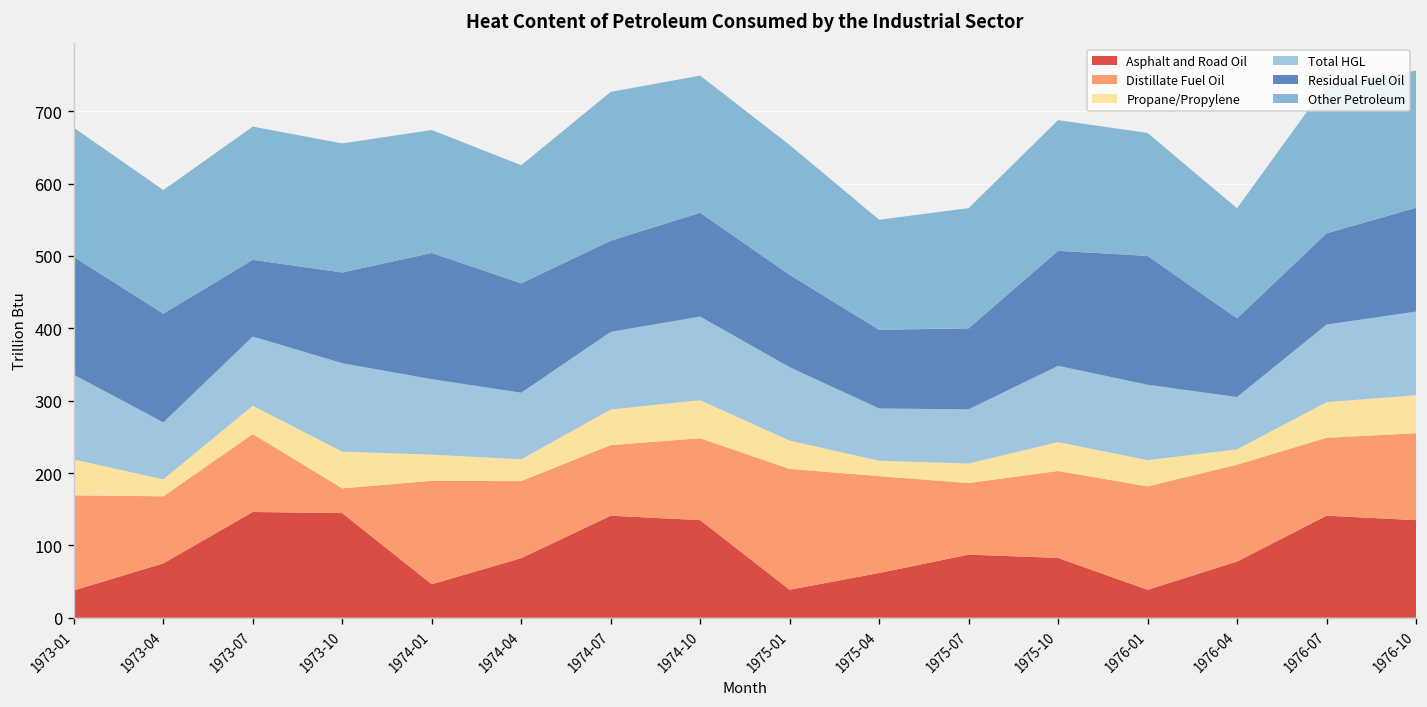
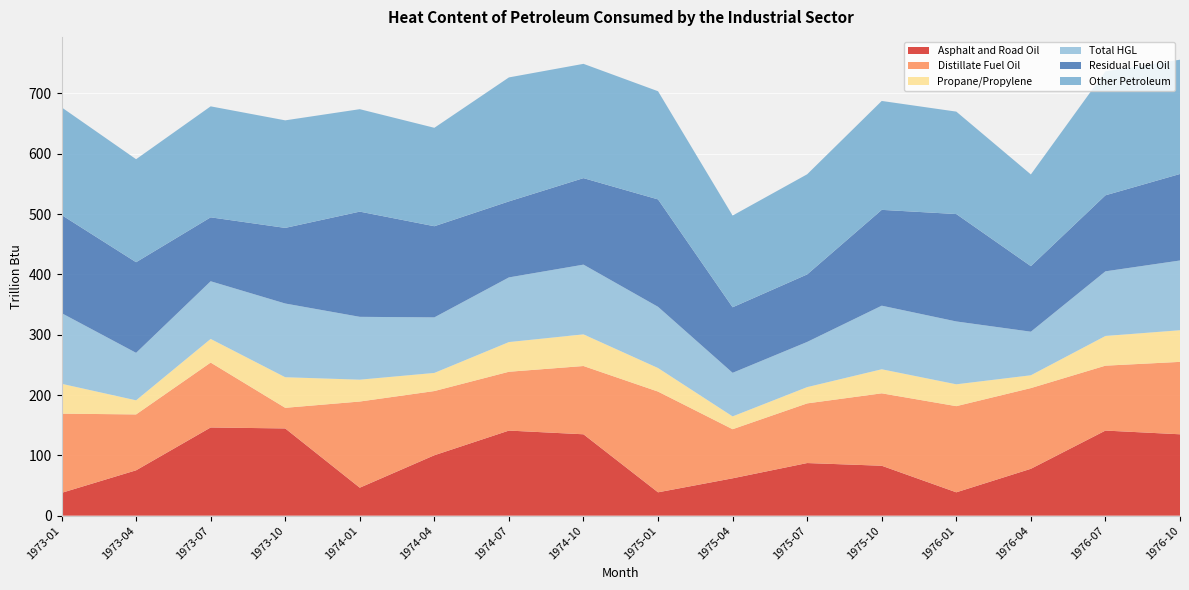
  {
    "Asphalt and Road Oil": {
      "1973-01": 40,
      "1973-04": 80,
      "1973-07": 150,
      "1973-10": 140,
      "1974-01": 50,
-     "1974-04": 80,
+     "1974-04": 100,
      "1974-07": 140,
      "1974-10": 130,
      "1975-01": 40,
      "1975-04": 60,
      "1975-07": 90,
      "1975-10": 80,
      "1976-01": 40,
      "1976-04": 80,
      "1976-07": 140,
      "1976-10": 130
    },
    "Distillate Fuel Oil": {
      "1973-01": 130,
      "1973-04": 90,
      "1973-07": 110,
      "1973-10": 30,
      "1974-01": 140,
      "1974-04": 110,
      "1974-07": 100,
      "1974-10": 110,
      "1975-01": 170,
-     "1975-04": 130,
+     "1975-04": 80,
      "1975-07": 100,
      "1975-10": 120,
      "1976-01": 140,
      "1976-04": 130,
      "1976-07": 110,
      "1976-10": 120
    },
    "Propane/Propylene": {
      "1973-01": 50,
      "1973-04": 20,
      "1973-07": 40,
      "1973-10": 50,
      "1974-01": 40,
      "1974-04": 30,
      "1974-07": 50,
      "1974-10": 50,
      "1975-01": 40,
      "1975-04": 20,
      "1975-07": 30,
      "1975-10": 40,
      "1976-01": 40,
      "1976-04": 20,
      "1976-07": 50,
      "1976-10": 50
    },
    "Residual Fuel Oil": {
      "1973-01": 160,
      "1973-04": 150,
      "1973-07": 110,
      "1973-10": 130,
      "1974-01": 170,
      "1974-04": 150,
      "1974-07": 130,
      "1974-10": 140,
-     "1975-01": 130,
+     "1975-01": 180,
      "1975-04": 110,
      "1975-07": 110,
      "1975-10": 160,
      "1976-01": 180,
      "1976-04": 110,
      "1976-07": 130,
      "1976-10": 140
    }
  }
